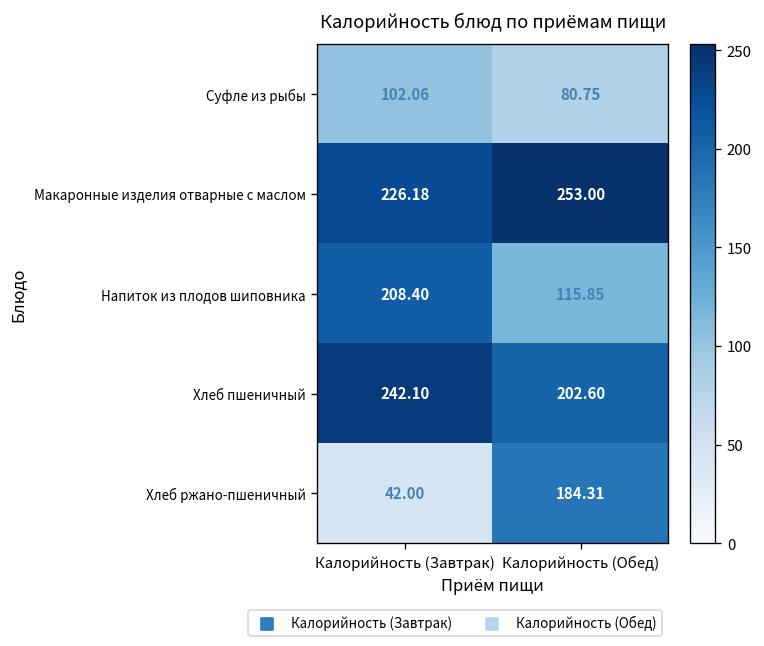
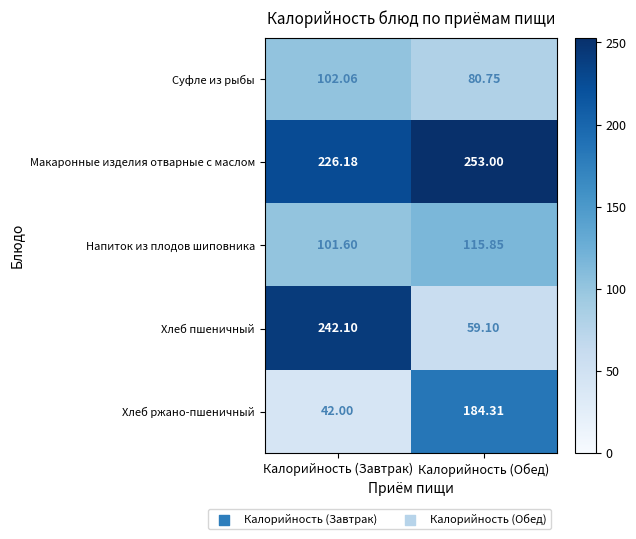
  {
    "Суфле из рыбы": {
      "Калорийность (Завтрак)": 102.06,
      "Калорийность (Обед)": 80.75
    },
    "Макаронные изделия отварные с маслом": {
      "Калорийность (Завтрак)": 226.18,
      "Калорийность (Обед)": 253.00
    },
    "Напиток из плодов шиповника": {
-     "Калорийность (Завтрак)": 208.40,
+     "Калорийность (Завтрак)": 101.60,
      "Калорийность (Обед)": 115.85
    },
    "Хлеб пшеничный": {
      "Калорийность (Завтрак)": 242.10,
-     "Калорийность (Обед)": 202.60
+     "Калорийность (Обед)": 59.10
    },
    "Хлеб ржано-пшеничный": {
      "Калорийность (Завтрак)": 42.00,
      "Калорийность (Обед)": 184.31
    }
  }
